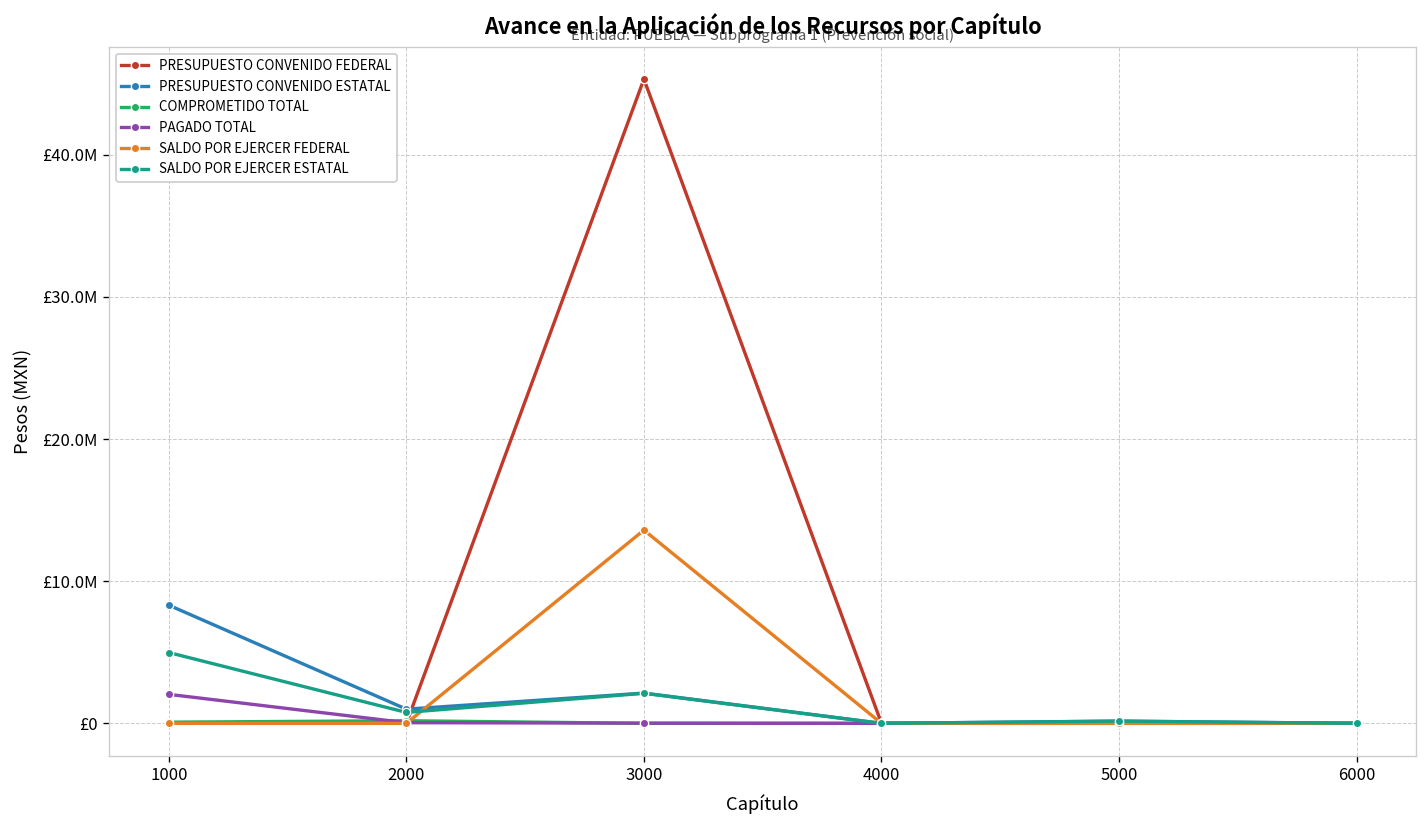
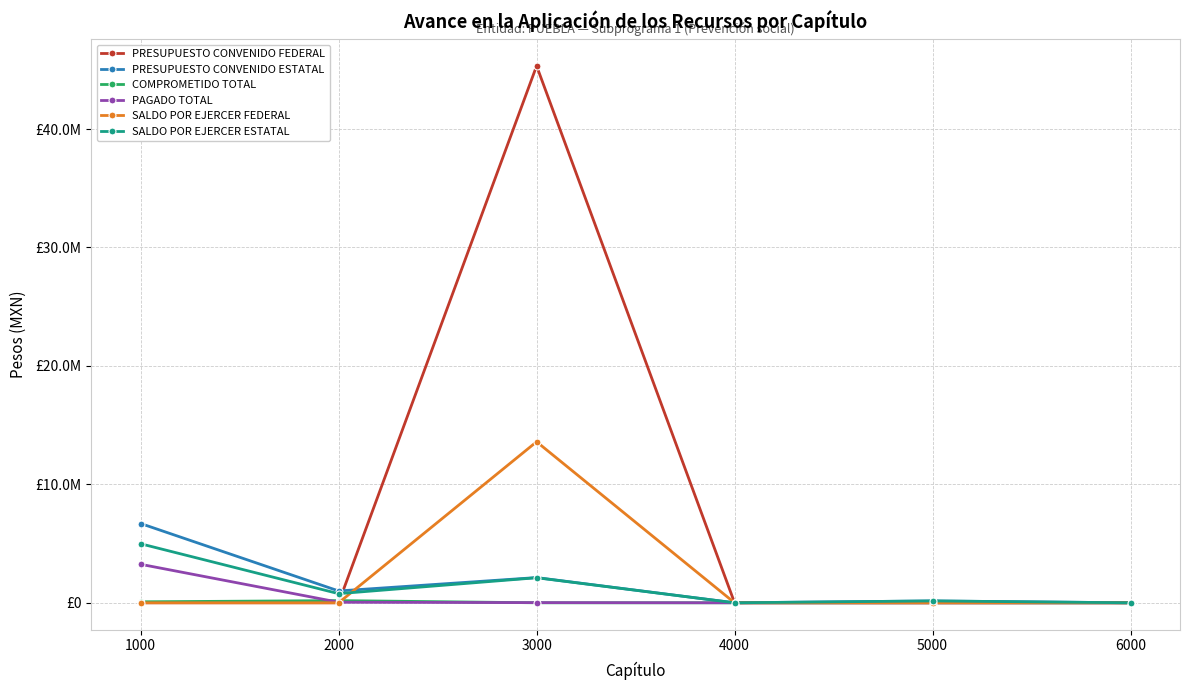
  {
    "PRESUPUESTO CONVENIDO FEDERAL": {
      "3000": "£45300000"
    },
    "PRESUPUESTO CONVENIDO ESTATAL": {
-     "1000": "£8300000",
+     "1000": "£6700000",
      "2000": "£1000000"
    },
    "PAGADO TOTAL": {
-     "1000": "£2000000"
+     "1000": "£3200000"
    },
    "SALDO POR EJERCER FEDERAL": {
      "3000": "£13600000"
    }
  }
